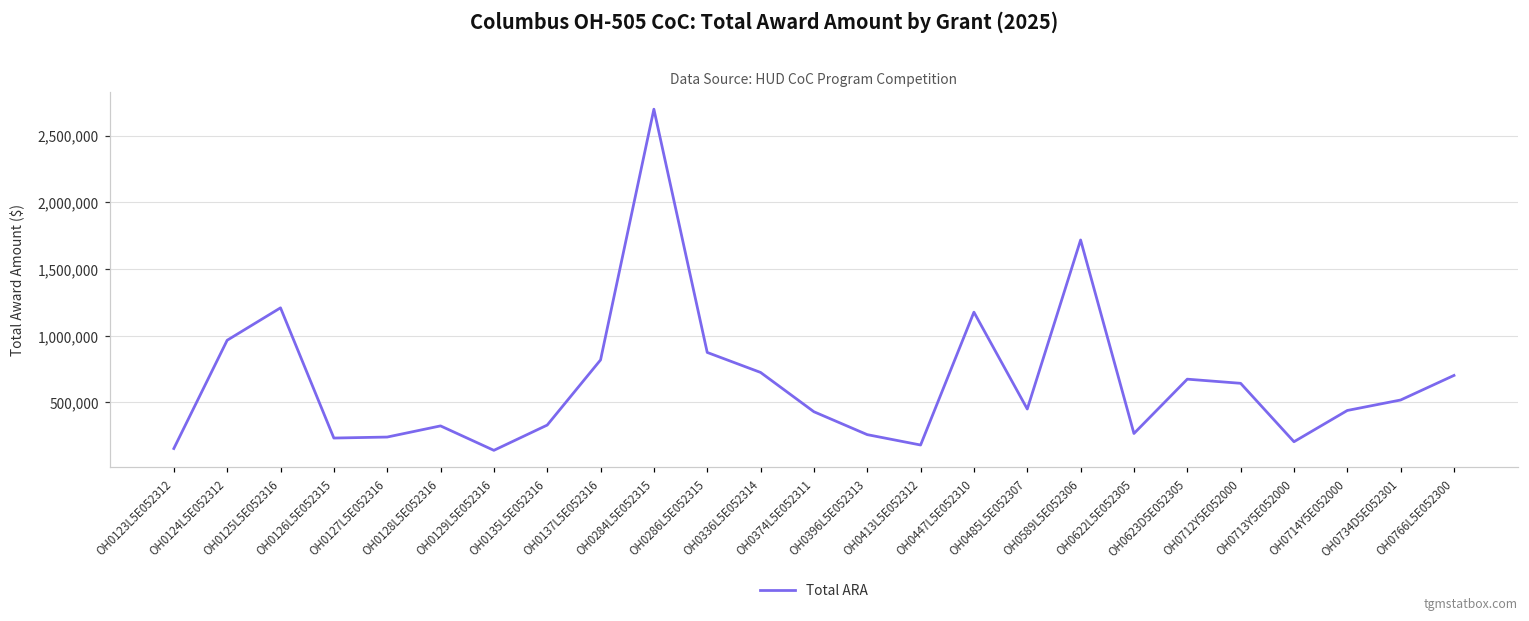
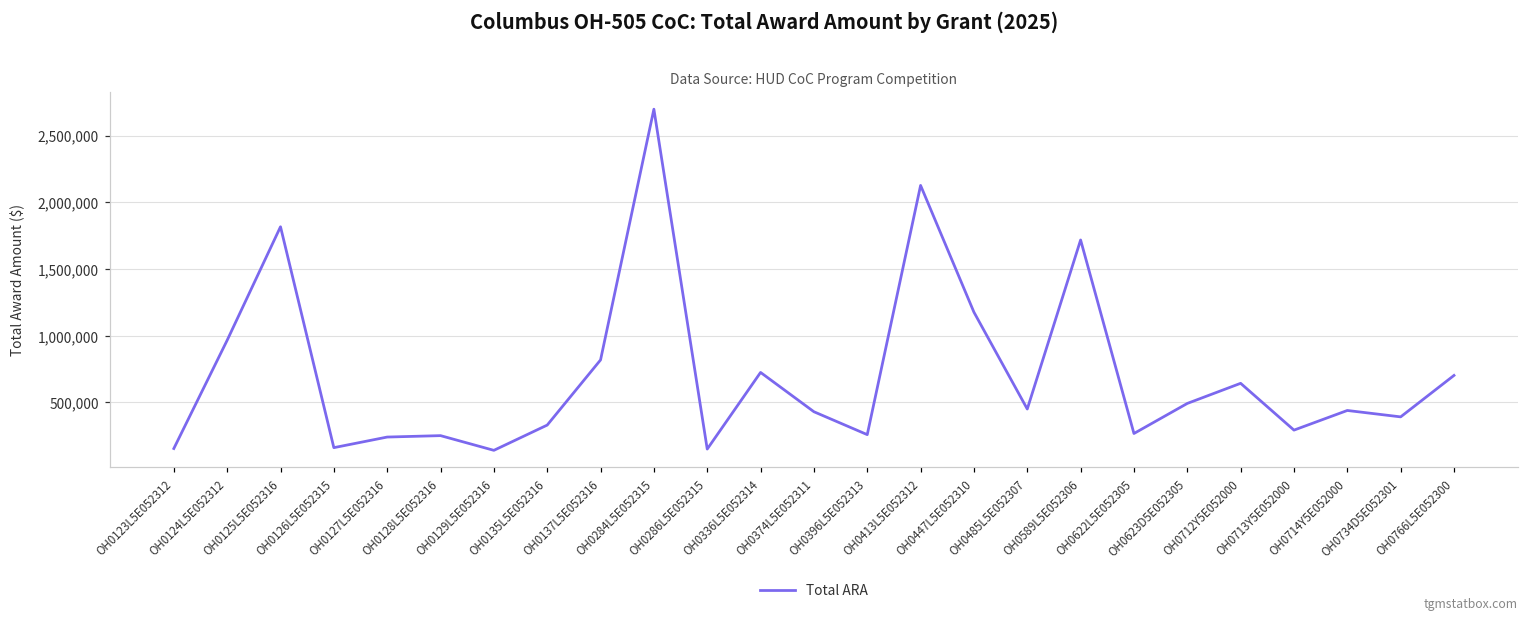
  {
    "OH0123L5E052312": "150,000",
    "OH0124L5E052312": "970,000",
-   "OH0125L5E052316": "1,210,000",
-   "OH0126L5E052315": "230,000",
+   "OH0125L5E052316": "1,820,000",
+   "OH0126L5E052315": "160,000",
    "OH0127L5E052316": "240,000",
-   "OH0128L5E052316": "320,000",
+   "OH0128L5E052316": "250,000",
    "OH0129L5E052316": "140,000",
    "OH0135L5E052316": "330,000",
    "OH0137L5E052316": "820,000",
    "OH0284L5E052315": "2,700,000",
-   "OH0286L5E052315": "870,000",
+   "OH0286L5E052315": "150,000",
    "OH0336L5E052314": "720,000",
    "OH0374L5E052311": "430,000",
    "OH0396L5E052313": "260,000",
-   "OH0413L5E052312": "180,000",
+   "OH0413L5E052312": "2,130,000",
    "OH0447L5E052310": "1,180,000",
    "OH0485L5E052307": "450,000",
    "OH0589L5E052306": "1,720,000",
    "OH0622L5E052305": "270,000",
-   "OH0623D5E052305": "670,000",
+   "OH0623D5E052305": "490,000",
    "OH0712Y5E052000": "640,000",
-   "OH0713Y5E052000": "210,000",
+   "OH0713Y5E052000": "290,000",
    "OH0714Y5E052000": "440,000",
-   "OH0734D5E052301": "520,000",
+   "OH0734D5E052301": "390,000",
    "OH0766L5E052300": "700,000"
  }
